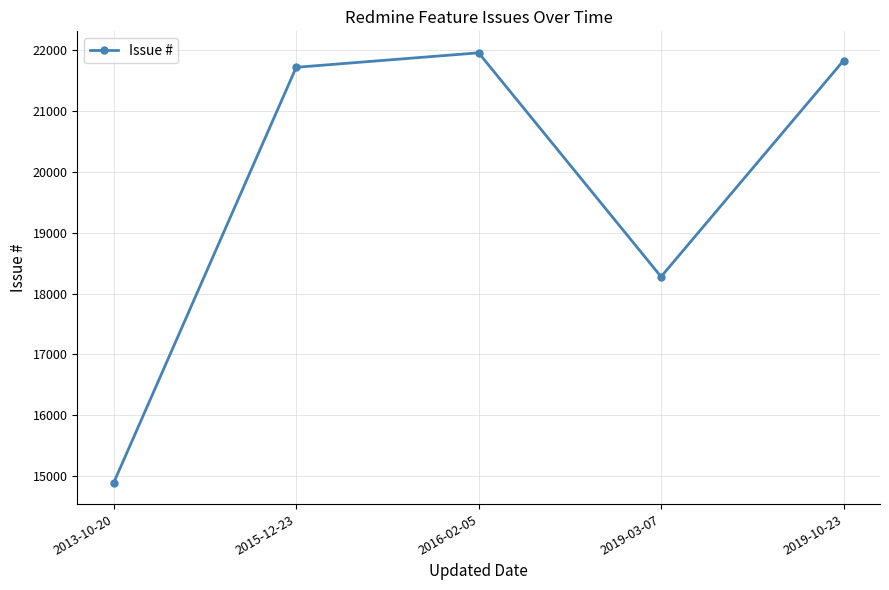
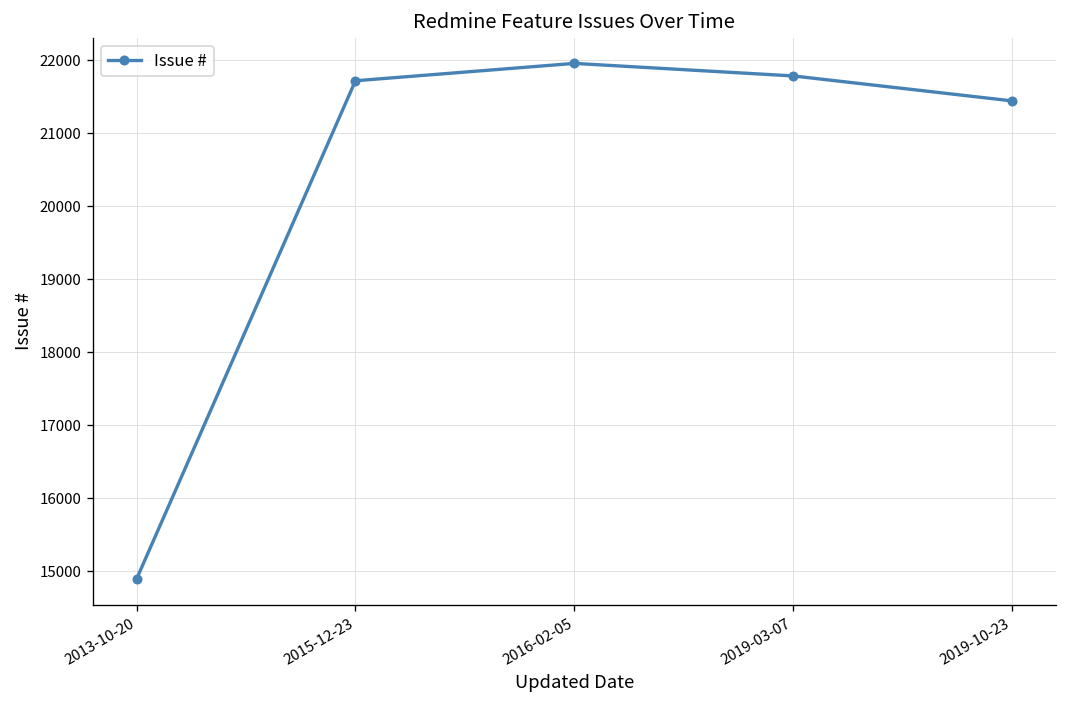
  {
    "2013-10-20": 14900,
    "2015-12-23": 21700,
    "2016-02-05": 22000,
-   "2019-03-07": 18300,
-   "2019-10-23": 21800
+   "2019-03-07": 21800,
+   "2019-10-23": 21400
  }
